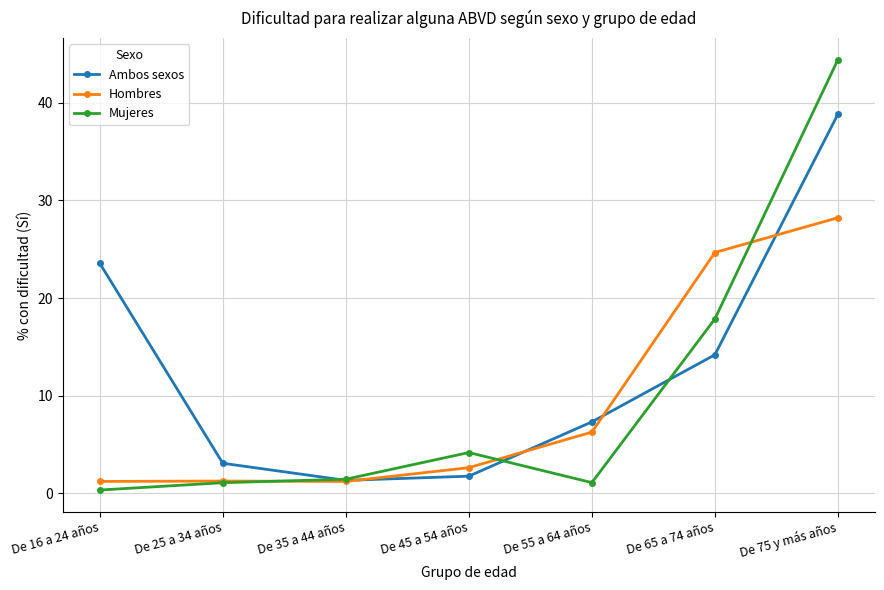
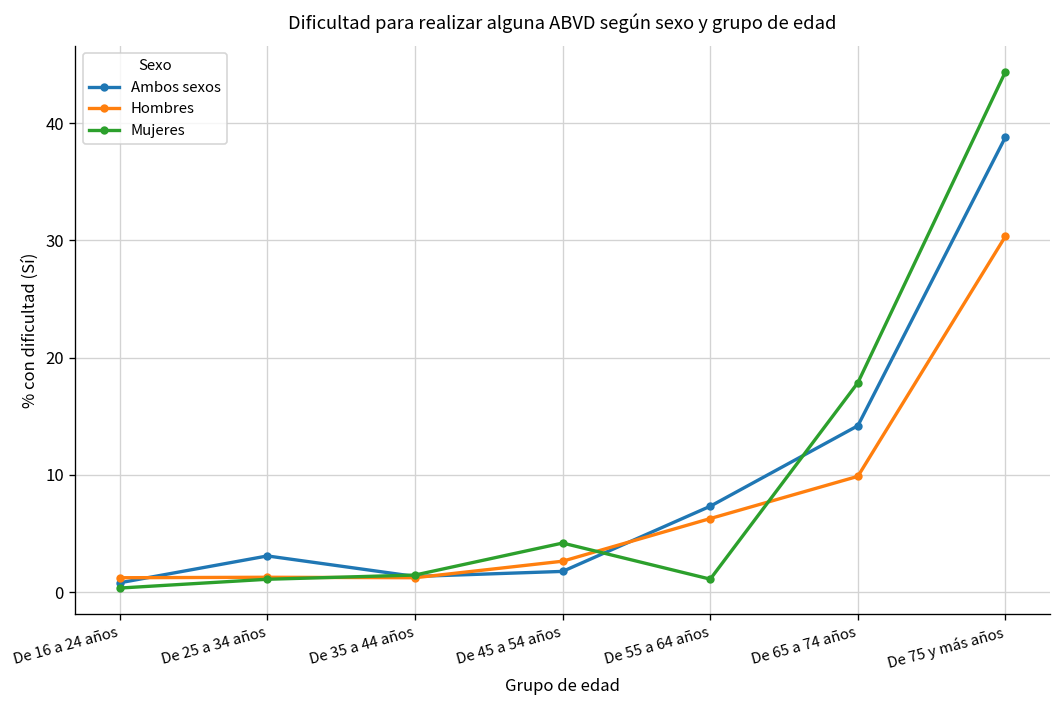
  {
    "Ambos sexos": {
-     "De 16 a 24 años": 24,
+     "De 16 a 24 años": 1,
      "De 25 a 34 años": 3,
      "De 45 a 54 años": 2,
      "De 55 a 64 años": 7,
      "De 65 a 74 años": 14,
      "De 75 y más años": 39
    },
    "Hombres": {
      "De 16 a 24 años": 1,
      "De 45 a 54 años": 3,
      "De 55 a 64 años": 6,
-     "De 65 a 74 años": 25,
-     "De 75 y más años": 28
+     "De 65 a 74 años": 10,
+     "De 75 y más años": 30
    },
    "Mujeres": {
      "De 16 a 24 años": 0,
      "De 45 a 54 años": 4,
      "De 55 a 64 años": 1,
      "De 65 a 74 años": 18,
      "De 75 y más años": 44
    }
  }
